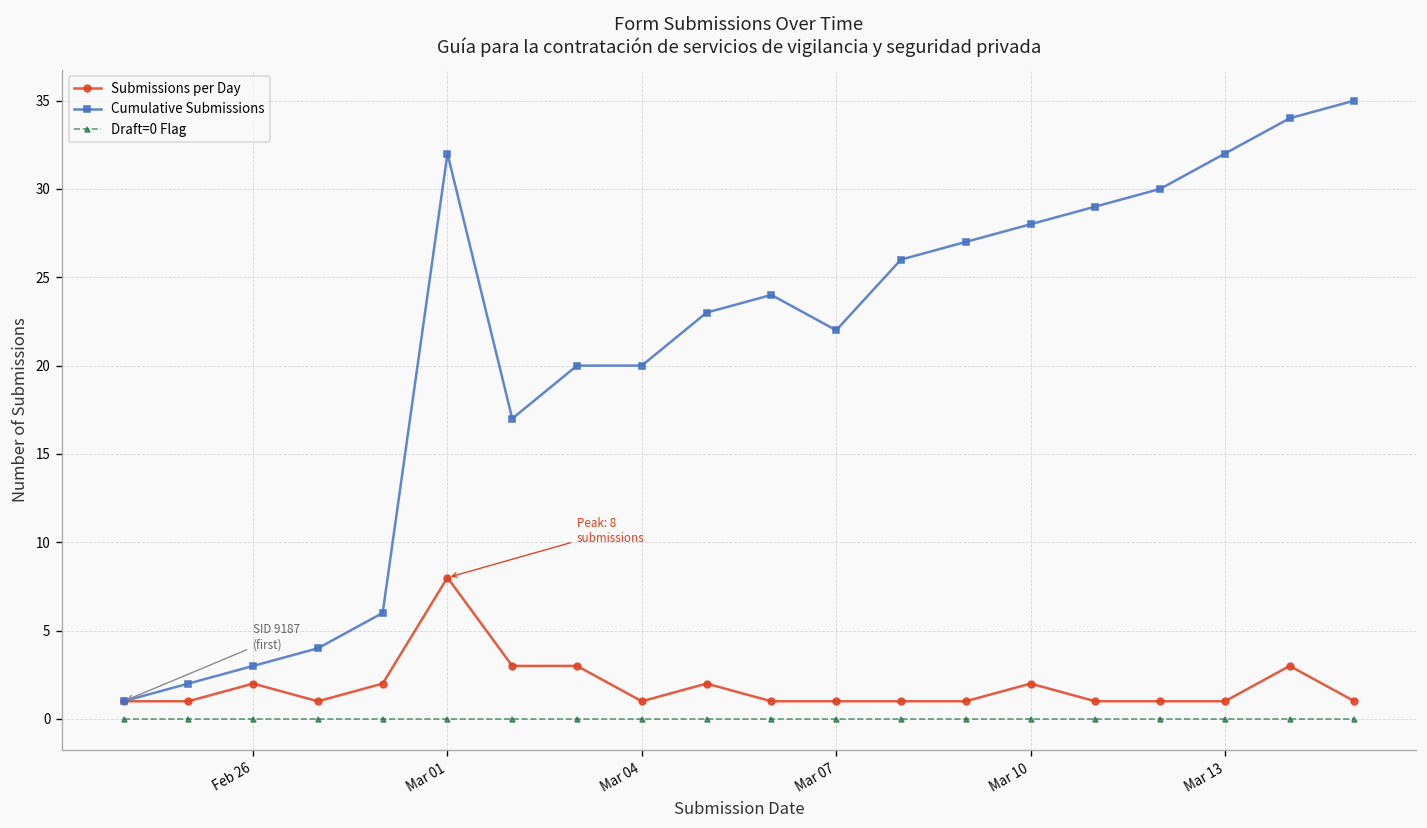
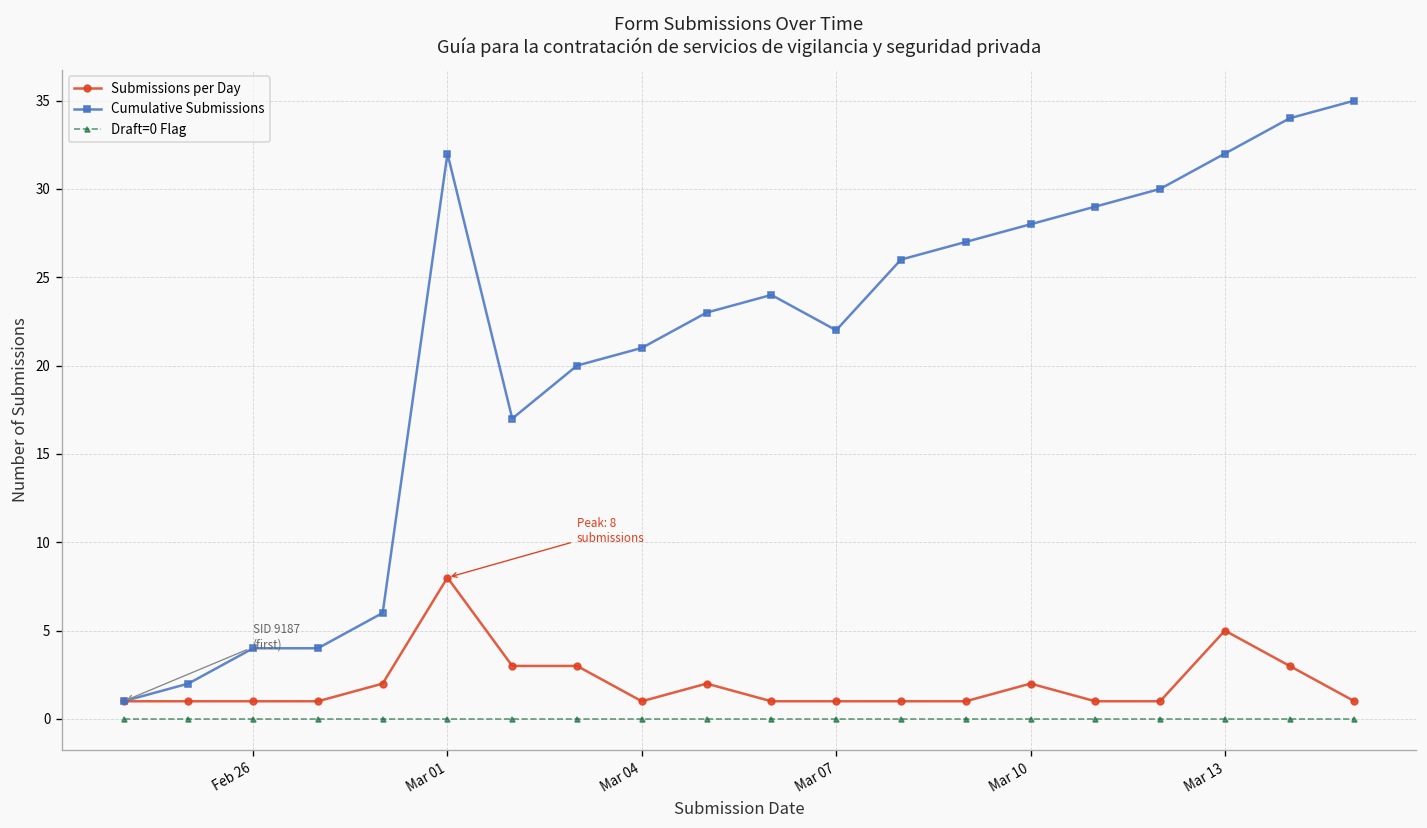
  {
    "Submissions per Day": {
-     "Feb 26": 2,
+     "Feb 26": 1,
      "Mar 04": 1,
      "Mar 07": 1,
      "Mar 10": 2,
-     "Mar 13": 1
+     "Mar 13": 5
    },
    "Cumulative Submissions": {
-     "Feb 26": 3,
+     "Feb 26": 4,
      "Mar 01": 32,
-     "Mar 04": 20,
+     "Mar 04": 21,
      "Mar 07": 22,
      "Mar 10": 28,
      "Mar 13": 32
    },
    "Draft=0 Flag": {
      "Feb 26": 0,
      "Mar 01": 0,
      "Mar 04": 0,
      "Mar 07": 0,
      "Mar 10": 0,
      "Mar 13": 0
    }
  }
